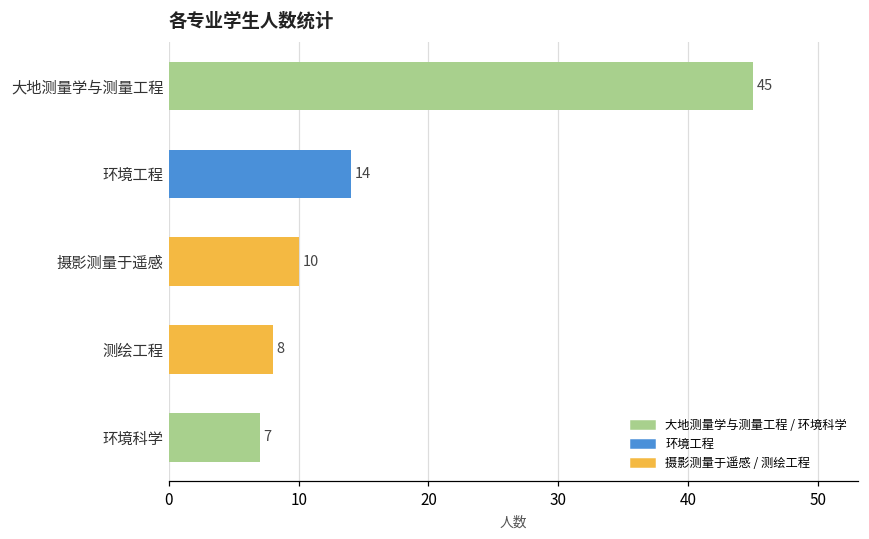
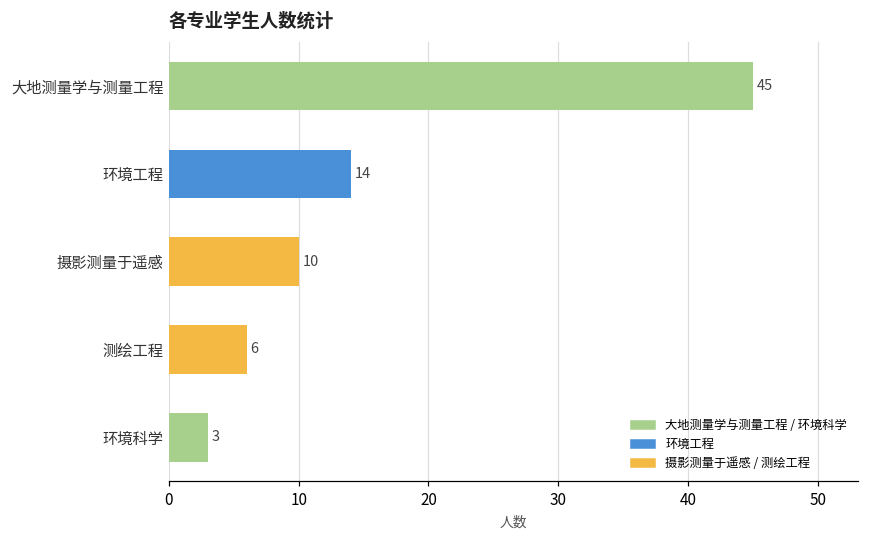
  {
    "大地测量学与测量工程": 45,
    "环境工程": 14,
    "摄影测量于遥感": 10,
-   "测绘工程": 8,
-   "环境科学": 7
+   "测绘工程": 6,
+   "环境科学": 3
  }
